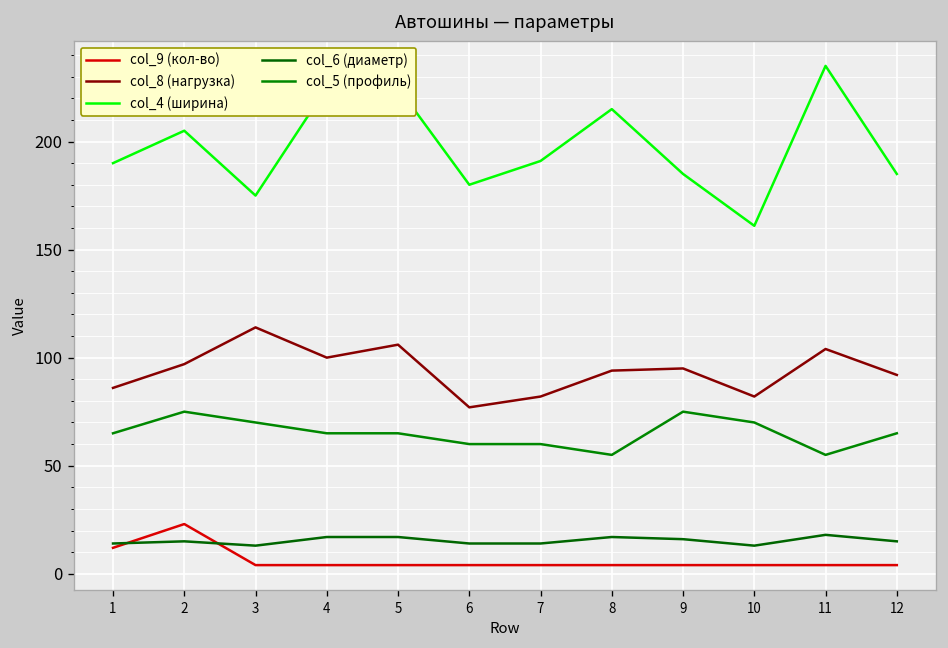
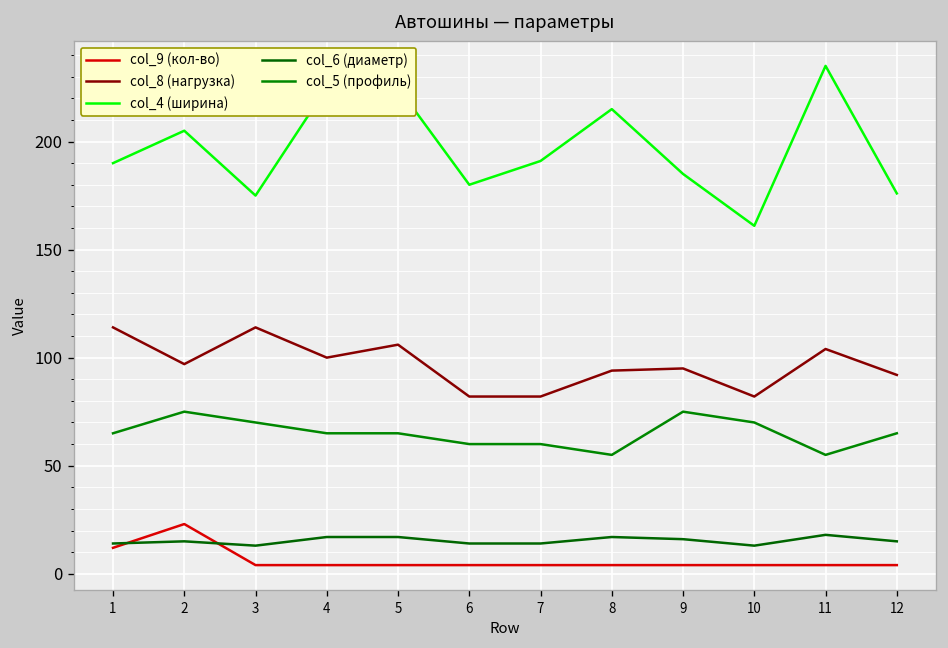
  {
    "col_9 (кол-во)": {
      "1": 12,
      "2": 23,
      "3": 4,
      "4": 4,
      "5": 4,
      "6": 4,
      "7": 4,
      "8": 4,
      "9": 4,
      "10": 4,
      "11": 4,
      "12": 4
    },
    "col_8 (нагрузка)": {
-     "1": 86,
+     "1": 114,
      "2": 97,
      "3": 114,
      "4": 100,
      "5": 106,
-     "6": 77,
+     "6": 82,
      "7": 82,
      "8": 94,
      "9": 95,
      "10": 82,
      "11": 104,
      "12": 92
    },
    "col_4 (ширина)": {
      "1": 190,
      "2": 205,
      "3": 175,
      "6": 180,
      "7": 191,
      "8": 215,
      "9": 185,
      "10": 161,
      "11": 235,
-     "12": 185
+     "12": 176
    }
  }
